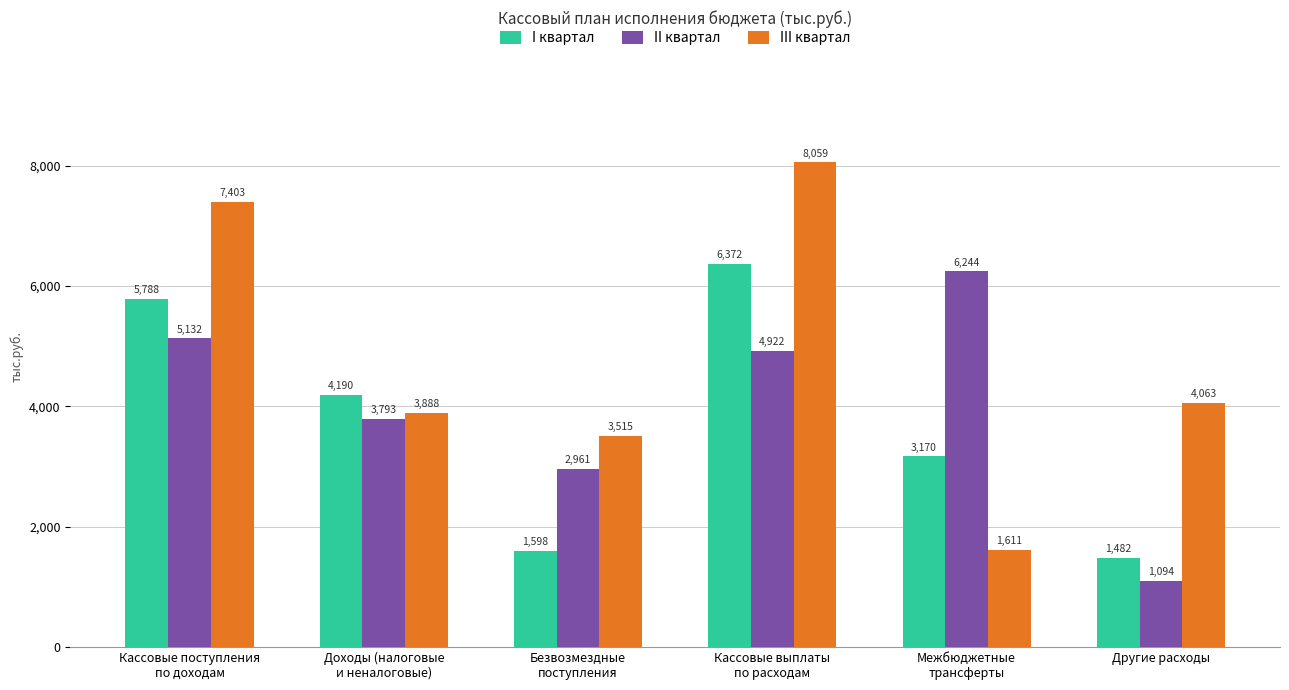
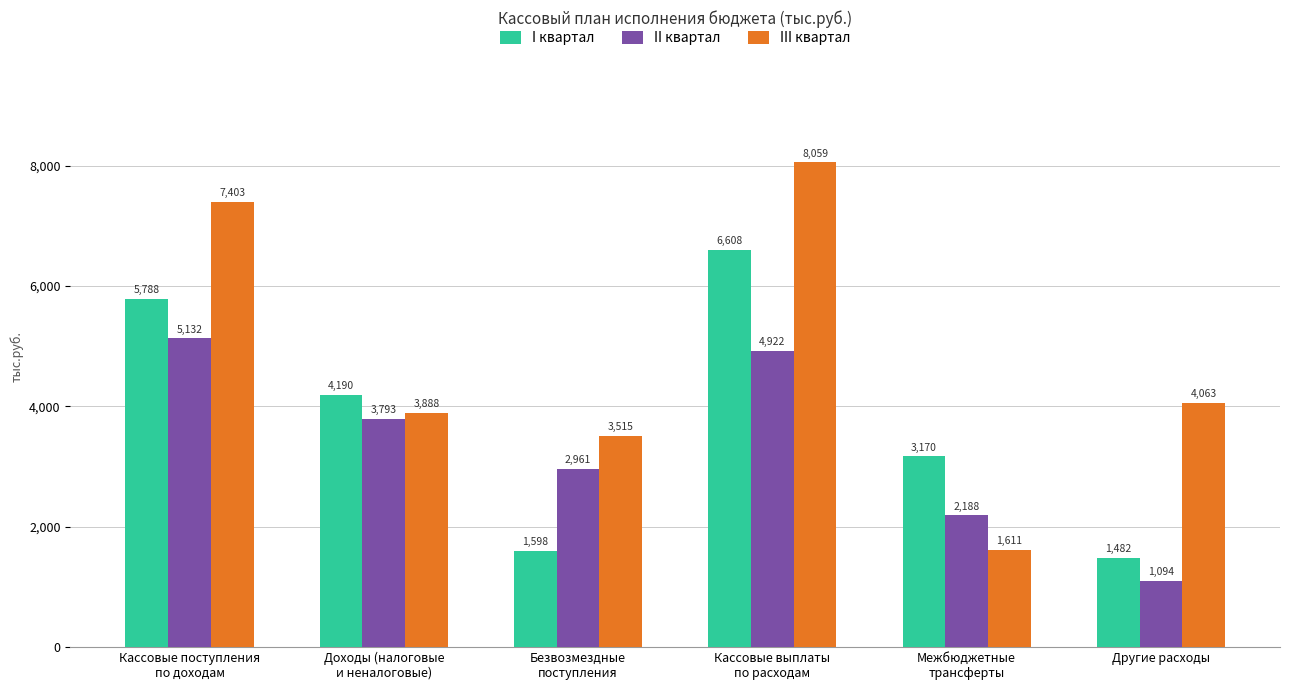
  {
    "I квартал": {
      "Кассовые поступления по доходам": "5,788",
      "Доходы (налоговые и неналоговые)": "4,190",
      "Безвозмездные поступления": "1,598",
-     "Кассовые выплаты по расходам": "6,372",
+     "Кассовые выплаты по расходам": "6,608",
      "Межбюджетные трансферты": "3,170",
      "Другие расходы": "1,482"
    },
    "II квартал": {
      "Кассовые поступления по доходам": "5,132",
      "Доходы (налоговые и неналоговые)": "3,793",
      "Безвозмездные поступления": "2,961",
      "Кассовые выплаты по расходам": "4,922",
-     "Межбюджетные трансферты": "6,244",
+     "Межбюджетные трансферты": "2,188",
      "Другие расходы": "1,094"
    },
    "III квартал": {
      "Кассовые поступления по доходам": "7,403",
      "Доходы (налоговые и неналоговые)": "3,888",
      "Безвозмездные поступления": "3,515",
      "Кассовые выплаты по расходам": "8,059",
      "Межбюджетные трансферты": "1,611",
      "Другие расходы": "4,063"
    }
  }
